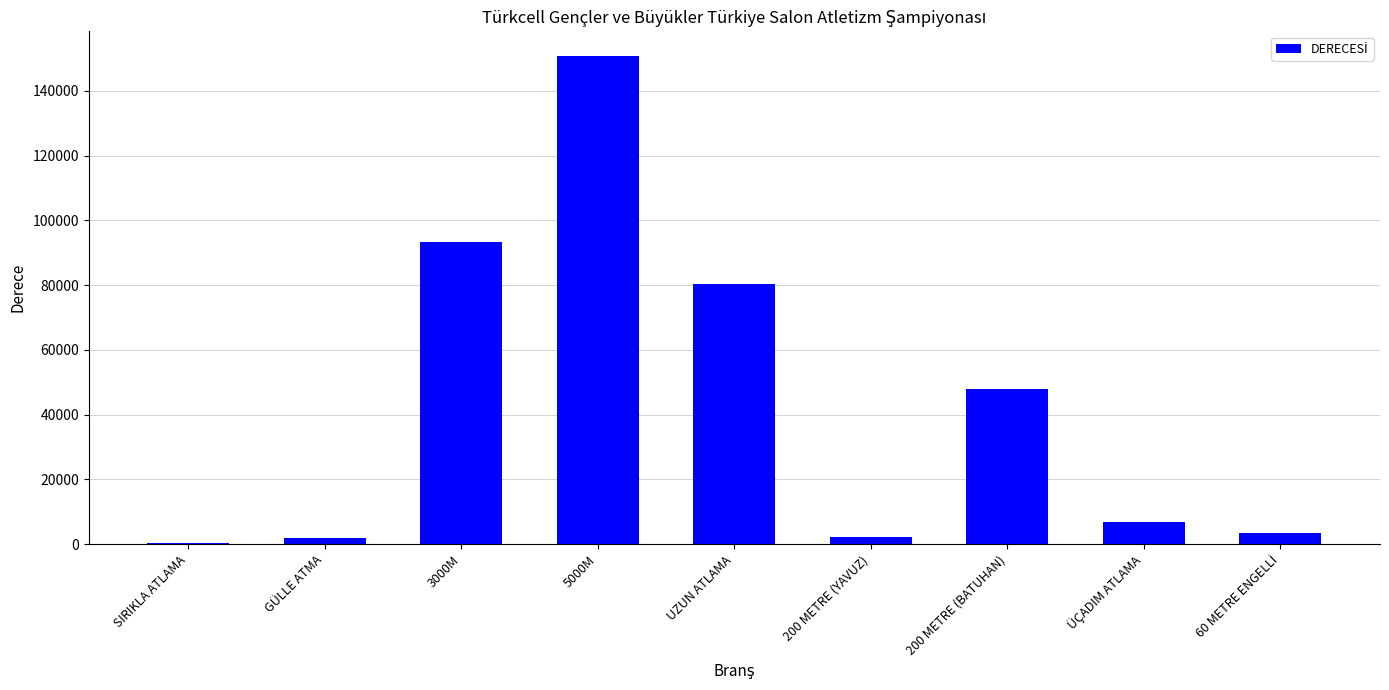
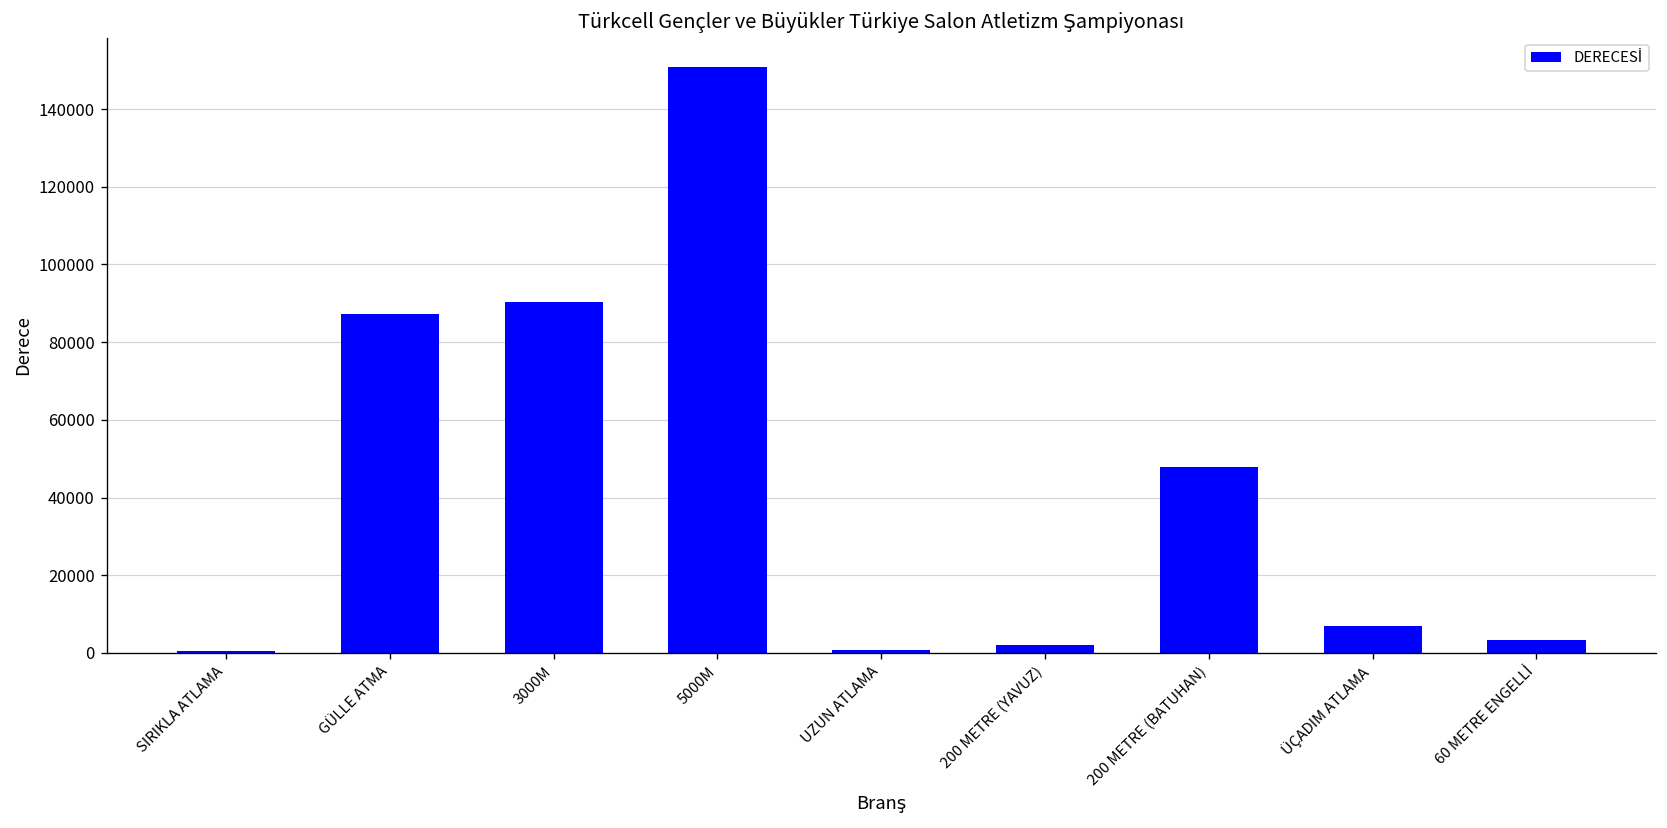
  {
-   "GÜLLE ATMA": 2000,
-   "3000M": 93000,
+   "GÜLLE ATMA": 87000,
+   "3000M": 90000,
    "5000M": 151000,
-   "UZUN ATLAMA": 80000,
+   "UZUN ATLAMA": 1000,
    "200 METRE (YAVUZ)": 2000,
    "200 METRE (BATUHAN)": 48000,
    "ÜÇADIM ATLAMA": 7000,
    "60 METRE ENGELLİ": 3000
  }
